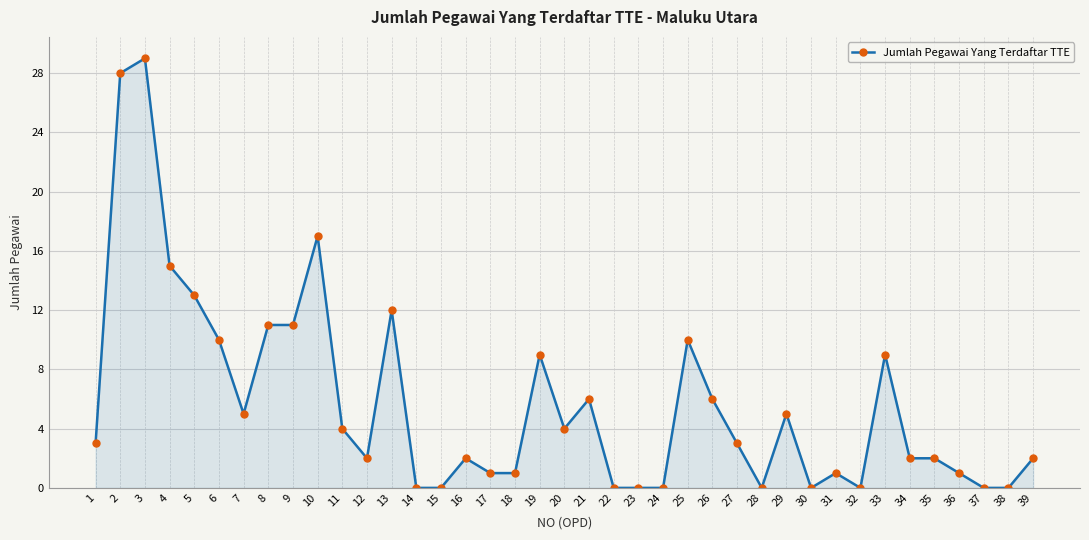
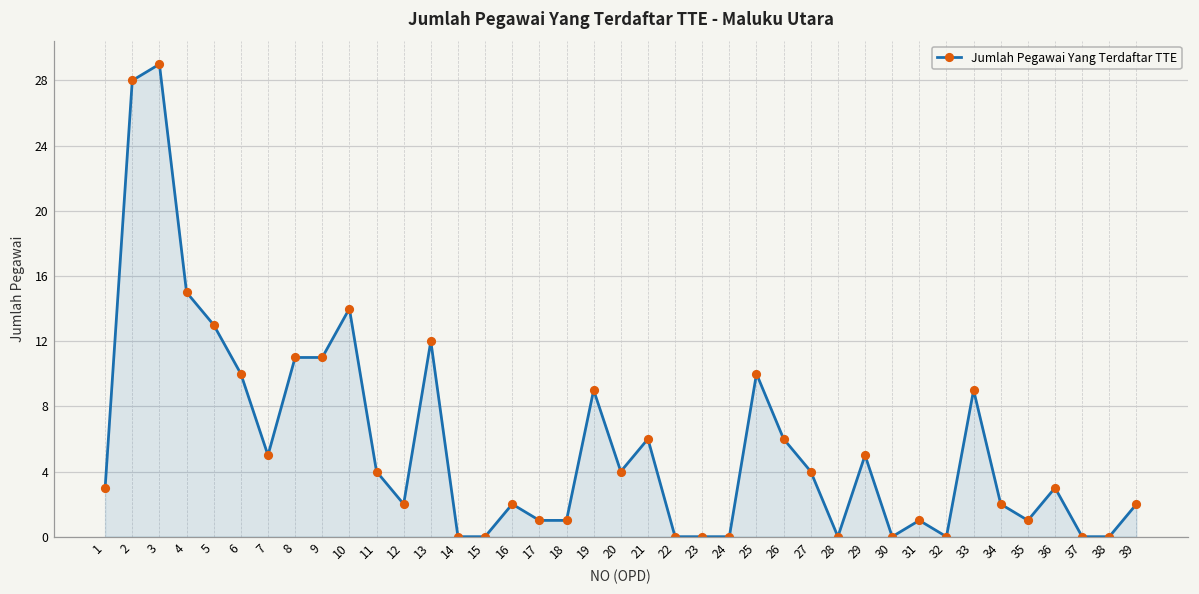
  {
    "1": 3,
    "2": 28,
    "3": 29,
    "4": 15,
    "5": 13,
    "6": 10,
    "7": 5,
    "8": 11,
    "9": 11,
-   "10": 17,
+   "10": 14,
    "11": 4,
    "12": 2,
    "13": 12,
    "14": 0,
    "15": 0,
    "16": 2,
    "17": 1,
    "18": 1,
    "19": 9,
    "20": 4,
    "21": 6,
    "22": 0,
    "23": 0,
    "24": 0,
    "25": 10,
    "26": 6,
-   "27": 3,
+   "27": 4,
    "28": 0,
    "29": 5,
    "30": 0,
    "31": 1,
    "32": 0,
    "33": 9,
    "34": 2,
-   "35": 2,
-   "36": 1,
+   "35": 1,
+   "36": 3,
    "37": 0,
    "38": 0,
    "39": 2
  }
